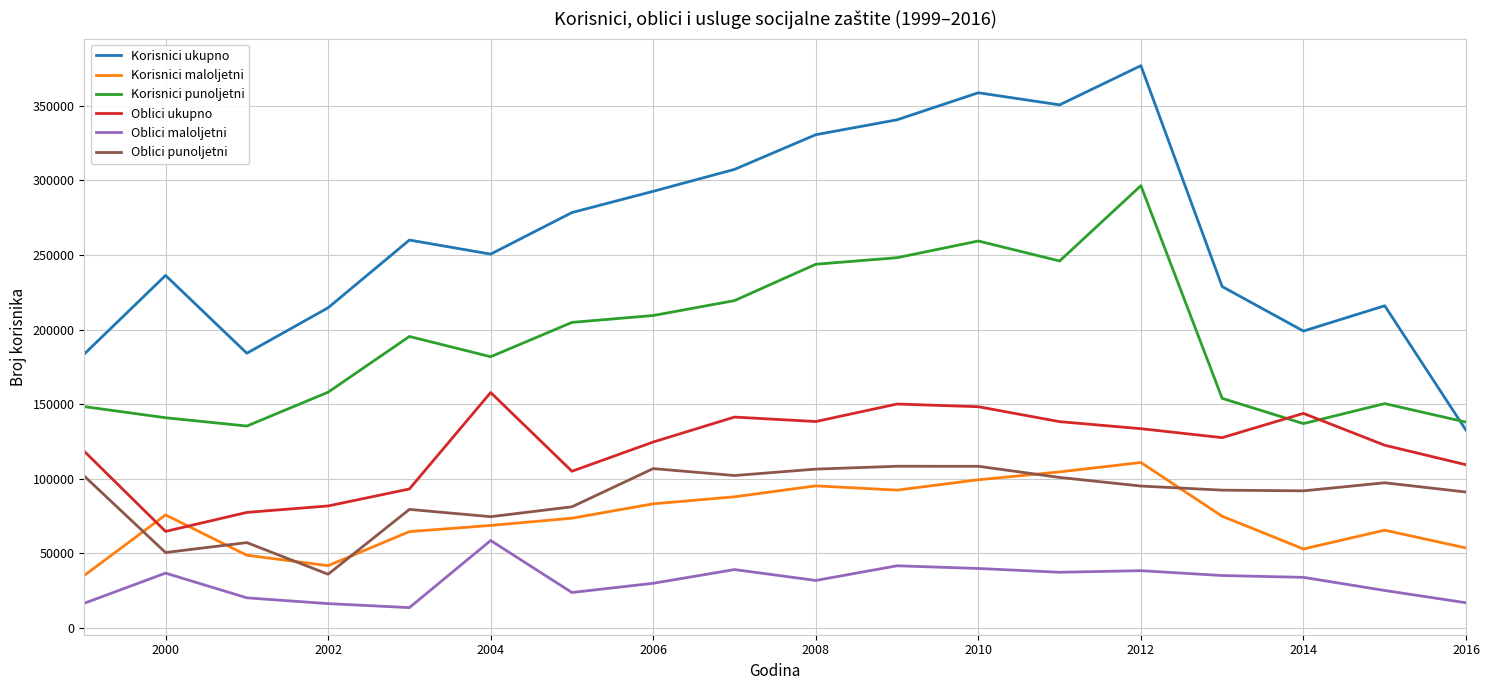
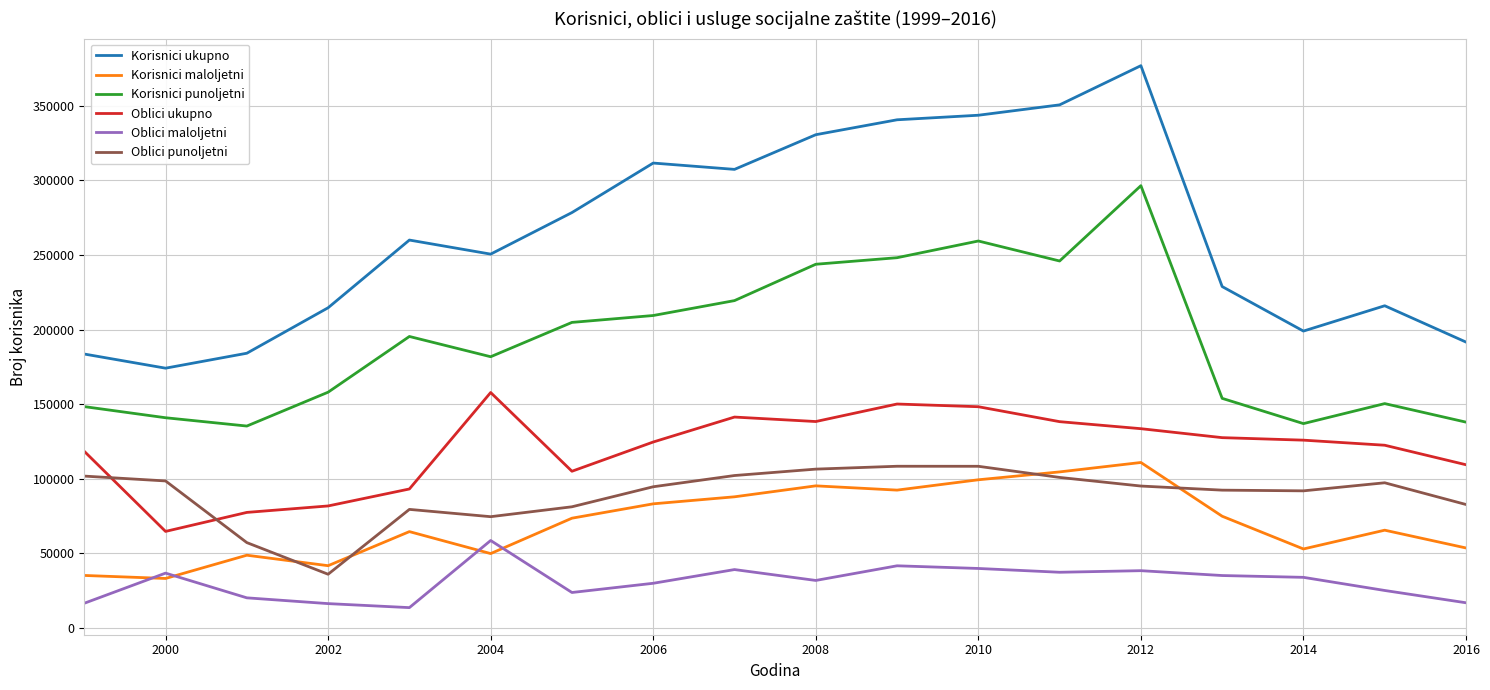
  {
    "Korisnici ukupno": {
-     "2000": 236000,
+     "2000": 174000,
      "2002": 215000,
      "2004": 251000,
-     "2006": 293000,
+     "2006": 312000,
      "2008": 331000,
-     "2010": 359000,
+     "2010": 344000,
      "2012": 377000,
      "2014": 199000,
-     "2016": 133000
+     "2016": 192000
    },
    "Korisnici maloljetni": {
-     "2000": 76000,
+     "2000": 33000,
      "2002": 42000,
-     "2004": 69000,
+     "2004": 50000,
      "2006": 83000,
      "2008": 95000,
      "2010": 99000,
      "2012": 111000,
      "2014": 53000,
      "2016": 54000
    },
    "Korisnici punoljetni": {
      "2000": 141000,
      "2002": 158000,
      "2004": 182000,
      "2006": 209000,
      "2008": 244000,
      "2010": 259000,
      "2012": 296000,
      "2014": 137000,
      "2016": 138000
    },
    "Oblici ukupno": {
      "2000": 65000,
      "2002": 82000,
      "2004": 158000,
      "2006": 125000,
      "2008": 138000,
      "2010": 148000,
      "2012": 134000,
-     "2014": 144000,
+     "2014": 126000,
      "2016": 109000
    },
    "Oblici maloljetni": {
      "2000": 37000,
      "2002": 16000,
      "2004": 59000,
      "2006": 30000,
      "2008": 32000,
      "2010": 40000,
      "2012": 38000,
      "2014": 34000,
      "2016": 17000
    },
    "Oblici punoljetni": {
-     "2000": 51000,
+     "2000": 99000,
      "2002": 36000,
      "2004": 75000,
-     "2006": 107000,
+     "2006": 95000,
      "2008": 106000,
      "2010": 108000,
      "2012": 95000,
      "2014": 92000,
-     "2016": 91000
+     "2016": 83000
    }
  }
